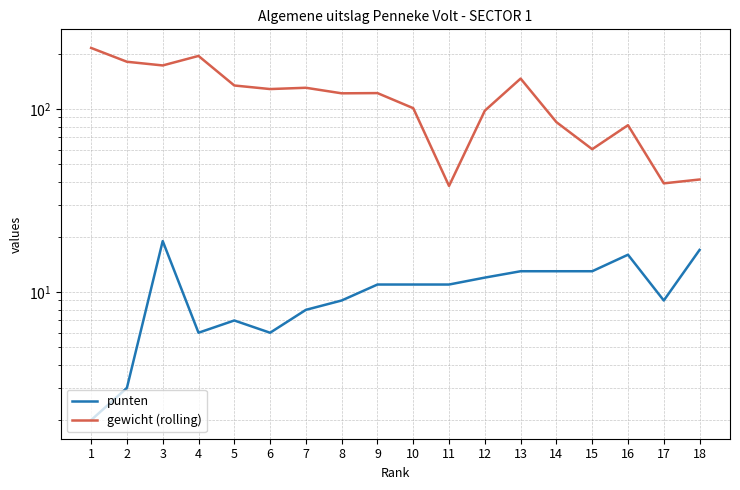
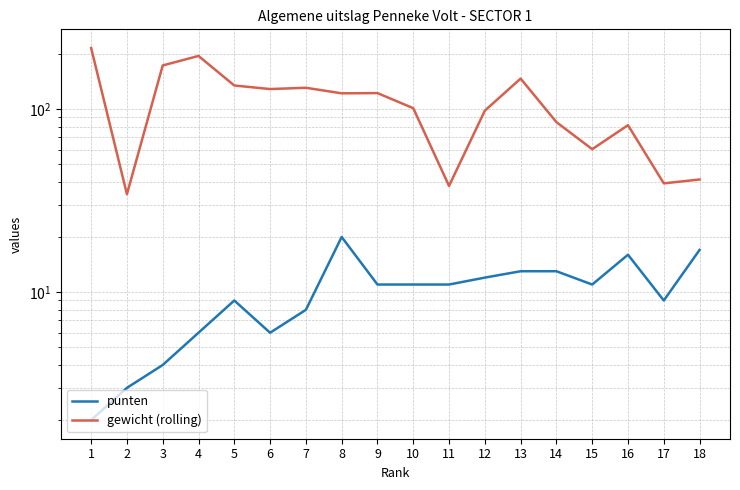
  {
    "punten": {
      "2": 3,
-     "3": 19,
+     "3": 4,
      "4": 6,
-     "5": 7,
+     "5": 9,
      "6": 6,
      "7": 8,
-     "8": 9,
+     "8": 20,
      "9": 11,
      "10": 11,
      "11": 11,
      "12": 12,
      "13": 13,
      "14": 13,
-     "15": 13,
+     "15": 11,
      "16": 16,
      "17": 9,
      "18": 17
    },
    "gewicht (rolling)": {
      "1": 220,
-     "2": 180,
+     "2": 34,
      "3": 170,
      "4": 190,
      "5": 130,
      "6": 130,
      "7": 130,
      "8": 120,
      "9": 120,
      "10": 100,
      "11": 38,
      "12": 100,
      "13": 150,
      "14": 80,
      "15": 60,
      "16": 80,
      "17": 39,
      "18": 41
    }
  }
